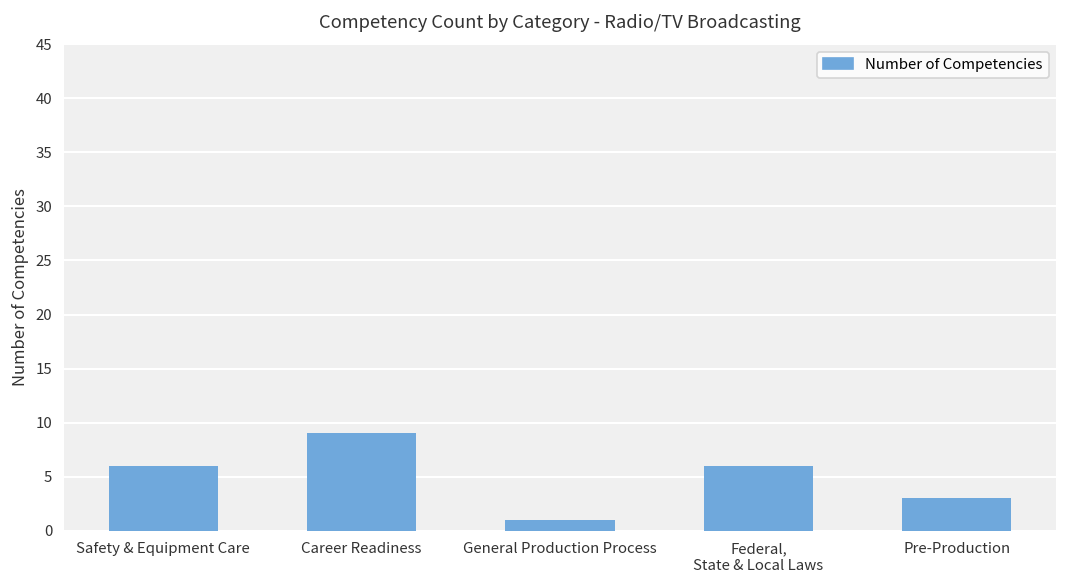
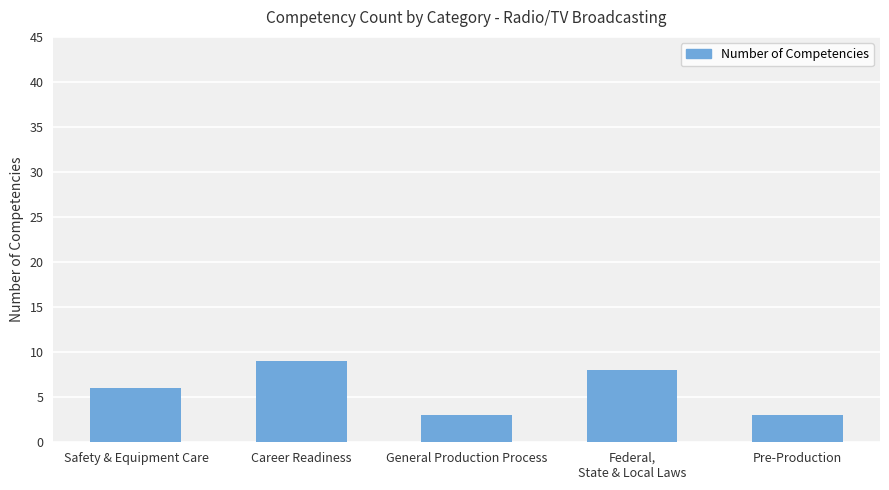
  {
    "Safety & Equipment Care": 6,
    "Career Readiness": 9,
-   "General Production Process": 1,
-   "Federal, State & Local Laws": 6,
+   "General Production Process": 3,
+   "Federal, State & Local Laws": 8,
    "Pre-Production": 3
  }
